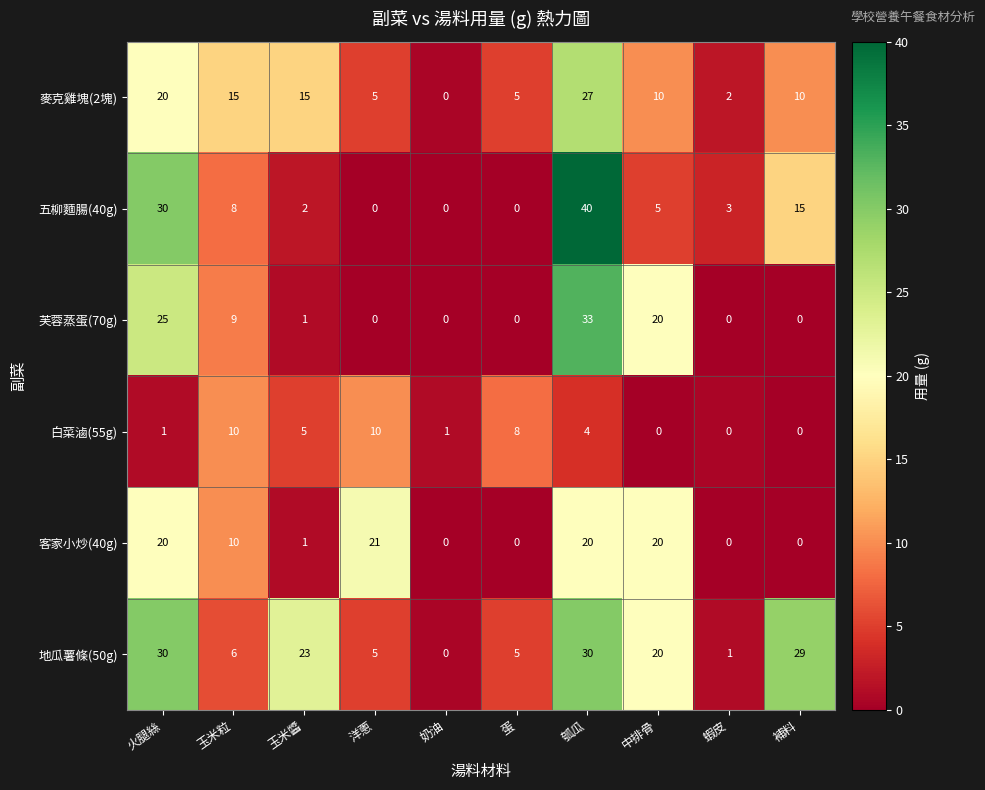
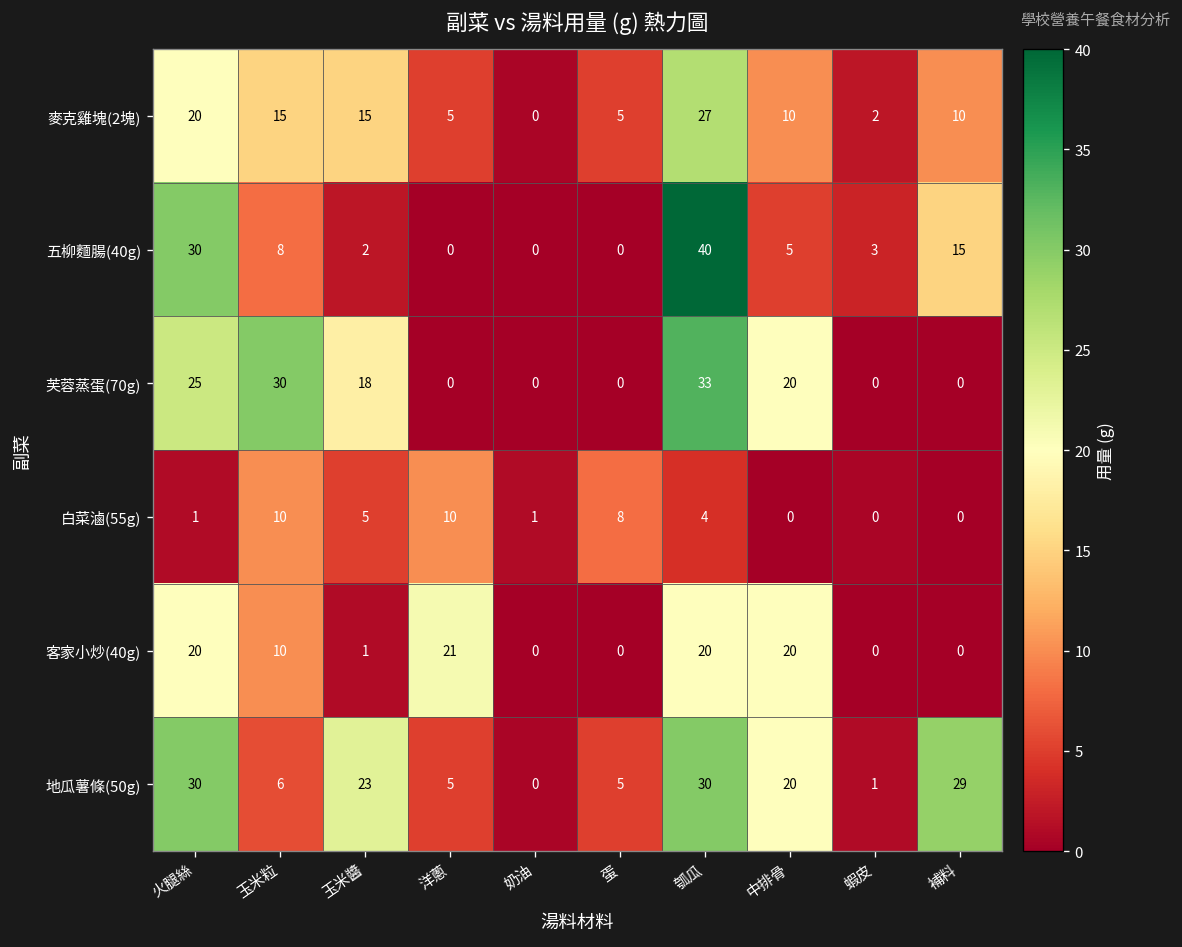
  {
    "麥克雞塊(2塊)": {
      "火腿絲": 20,
      "玉米粒": 15,
      "玉米醬": 15,
      "洋蔥": 5,
      "奶油": 0,
      "蛋": 5,
      "瓠瓜": 27,
      "中排骨": 10,
      "蝦皮": 2,
      "補料": 10
    },
    "五柳麵腸(40g)": {
      "火腿絲": 30,
      "玉米粒": 8,
      "玉米醬": 2,
      "洋蔥": 0,
      "奶油": 0,
      "蛋": 0,
      "瓠瓜": 40,
      "中排骨": 5,
      "蝦皮": 3,
      "補料": 15
    },
    "芙蓉蒸蛋(70g)": {
      "火腿絲": 25,
-     "玉米粒": 9,
-     "玉米醬": 1,
+     "玉米粒": 30,
+     "玉米醬": 18,
      "洋蔥": 0,
      "奶油": 0,
      "蛋": 0,
      "瓠瓜": 33,
      "中排骨": 20,
      "蝦皮": 0,
      "補料": 0
    },
    "白菜滷(55g)": {
      "火腿絲": 1,
      "玉米粒": 10,
      "玉米醬": 5,
      "洋蔥": 10,
      "奶油": 1,
      "蛋": 8,
      "瓠瓜": 4,
      "中排骨": 0,
      "蝦皮": 0,
      "補料": 0
    },
    "客家小炒(40g)": {
      "火腿絲": 20,
      "玉米粒": 10,
      "玉米醬": 1,
      "洋蔥": 21,
      "奶油": 0,
      "蛋": 0,
      "瓠瓜": 20,
      "中排骨": 20,
      "蝦皮": 0,
      "補料": 0
    },
    "地瓜薯條(50g)": {
      "火腿絲": 30,
      "玉米粒": 6,
      "玉米醬": 23,
      "洋蔥": 5,
      "奶油": 0,
      "蛋": 5,
      "瓠瓜": 30,
      "中排骨": 20,
      "蝦皮": 1,
      "補料": 29
    }
  }
